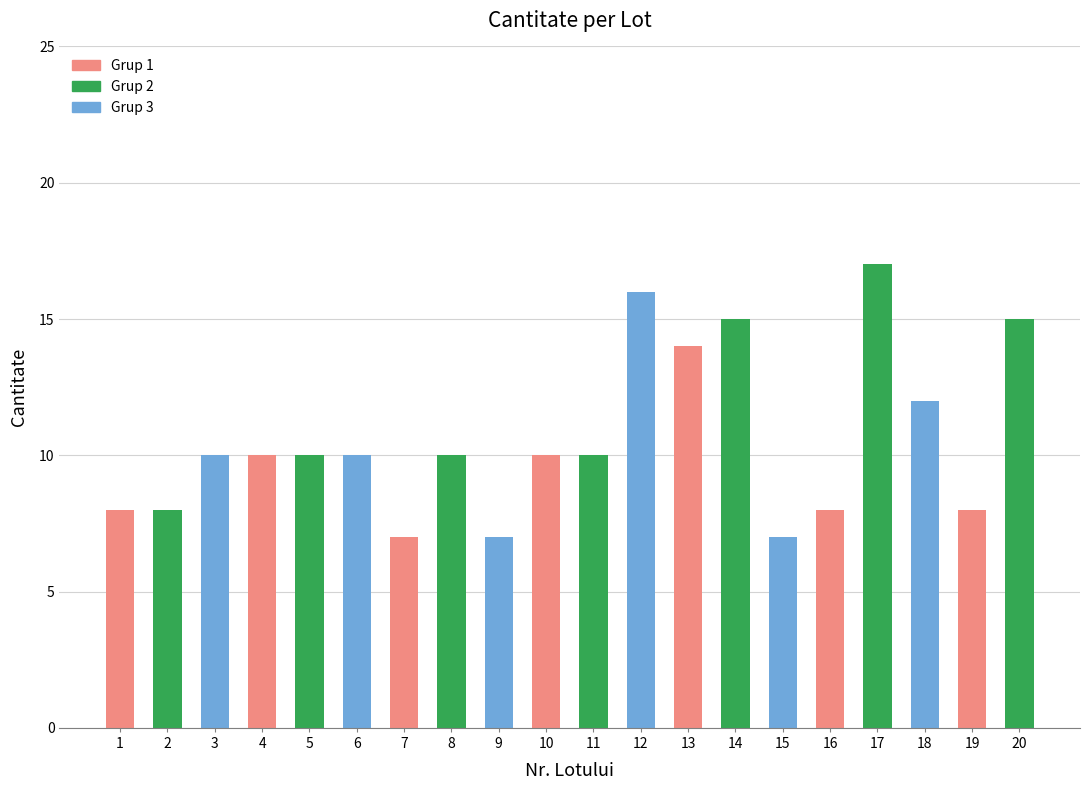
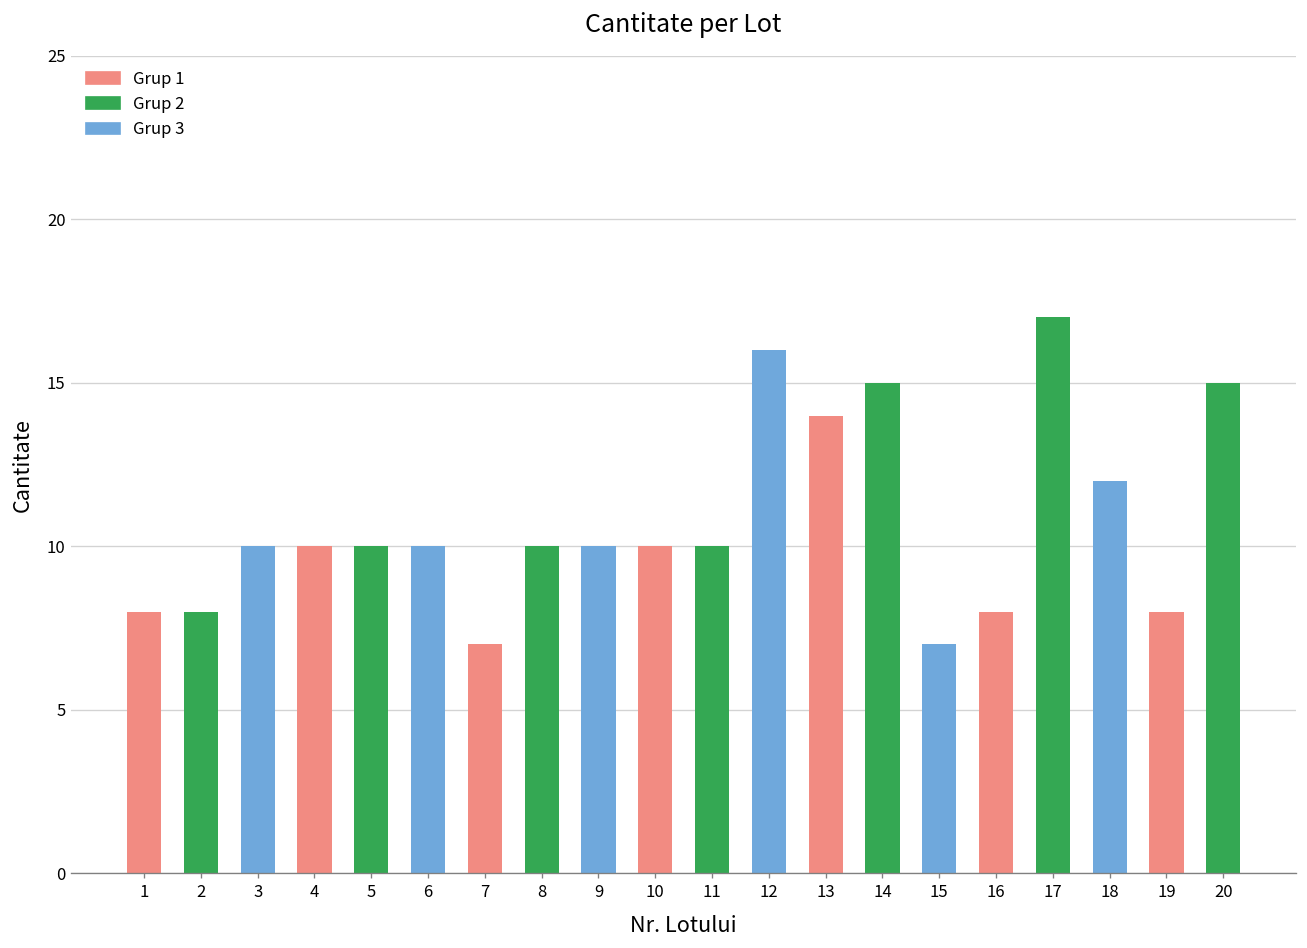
  {
    "1": 8,
    "2": 8,
    "3": 10,
    "4": 10,
    "5": 10,
    "6": 10,
    "7": 7,
    "8": 10,
-   "9": 7,
+   "9": 10,
    "10": 10,
    "11": 10,
    "12": 16,
    "13": 14,
    "14": 15,
    "15": 7,
    "16": 8,
    "17": 17,
    "18": 12,
    "19": 8,
    "20": 15
  }
